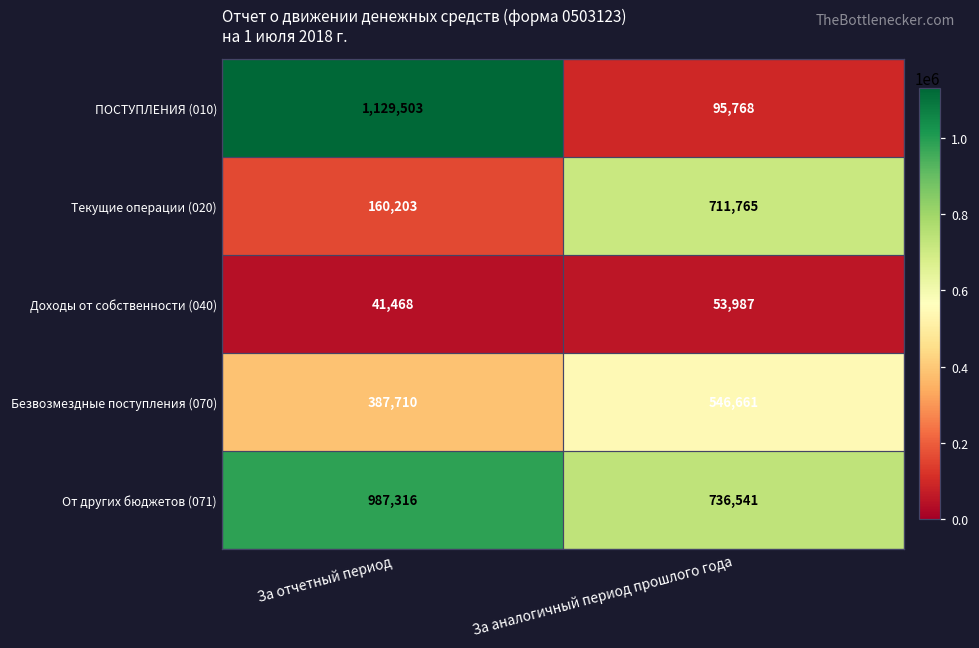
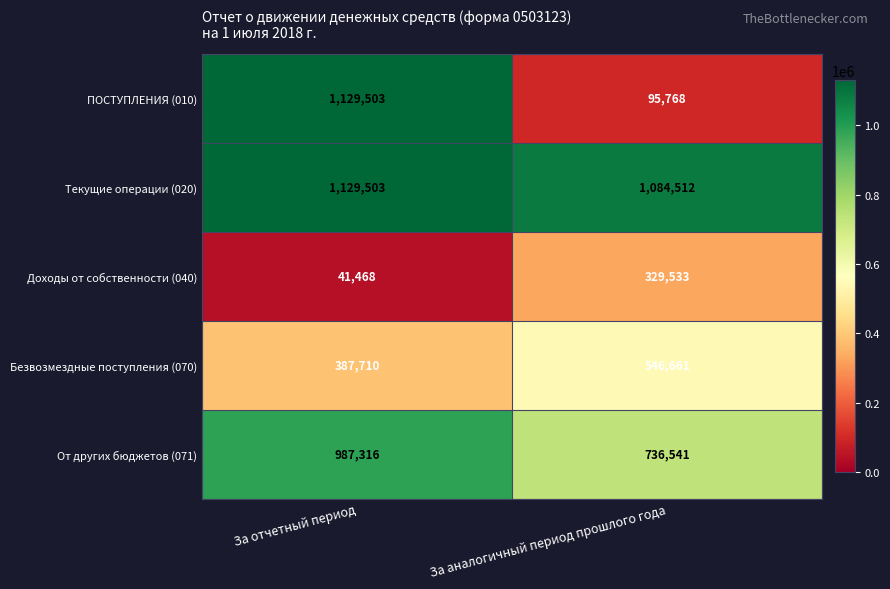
  {
    "ПОСТУПЛЕНИЯ (010)": {
      "За отчетный период": "1,129,503",
      "За аналогичный период прошлого года": "95,768"
    },
    "Текущие операции (020)": {
-     "За отчетный период": "160,203",
-     "За аналогичный период прошлого года": "711,765"
+     "За отчетный период": "1,129,503",
+     "За аналогичный период прошлого года": "1,084,512"
    },
    "Доходы от собственности (040)": {
      "За отчетный период": "41,468",
-     "За аналогичный период прошлого года": "53,987"
+     "За аналогичный период прошлого года": "329,533"
    },
    "Безвозмездные поступления (070)": {
      "За отчетный период": "387,710",
      "За аналогичный период прошлого года": "546,661"
    },
    "От других бюджетов (071)": {
      "За отчетный период": "987,316",
      "За аналогичный период прошлого года": "736,541"
    }
  }
